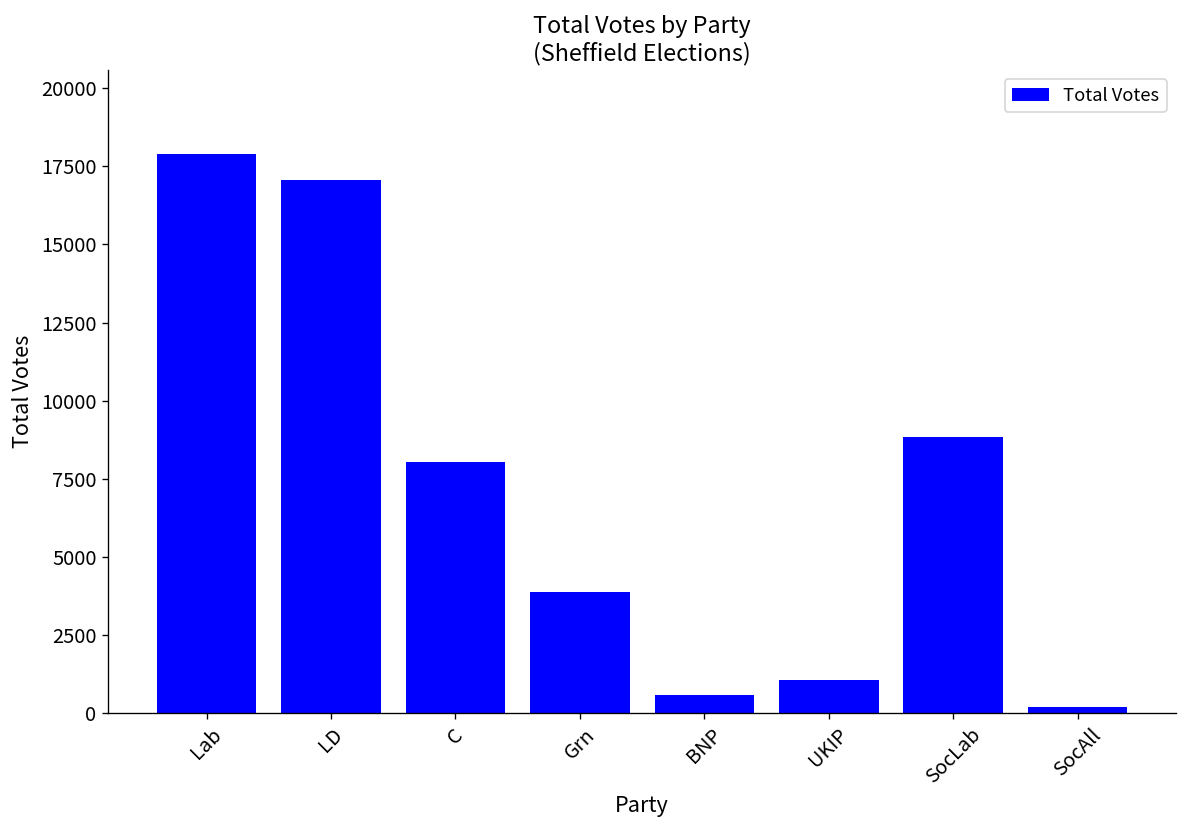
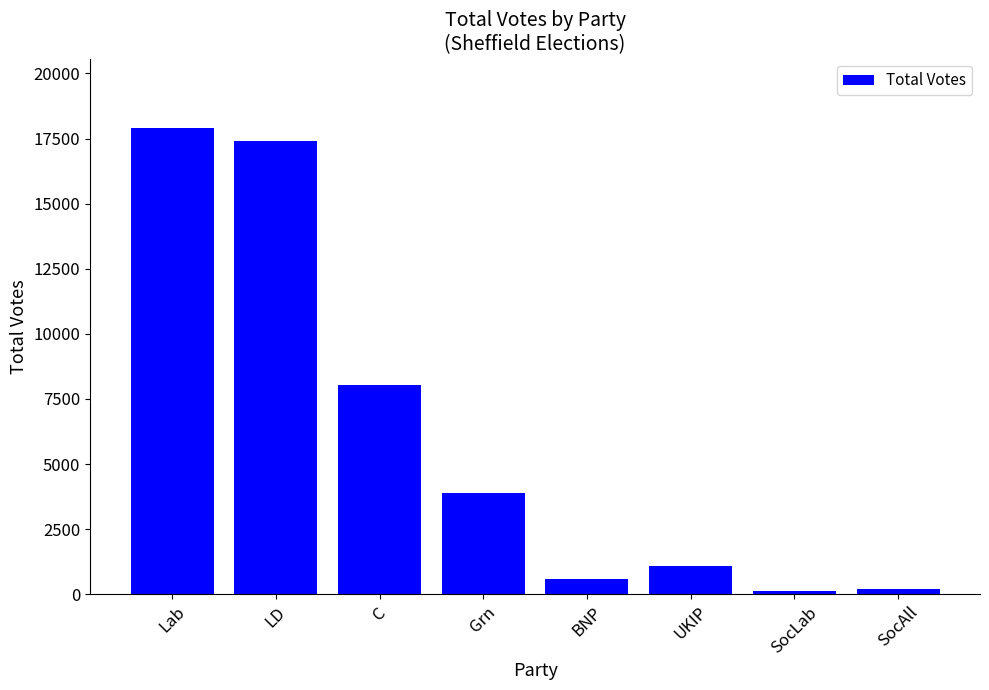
  {
    "Lab": 17900,
-   "LD": 17100,
+   "LD": 17400,
    "C": 8000,
    "Grn": 3900,
    "BNP": 600,
    "UKIP": 1100,
-   "SocLab": 8800,
+   "SocLab": 100,
    "SocAll": 200
  }
